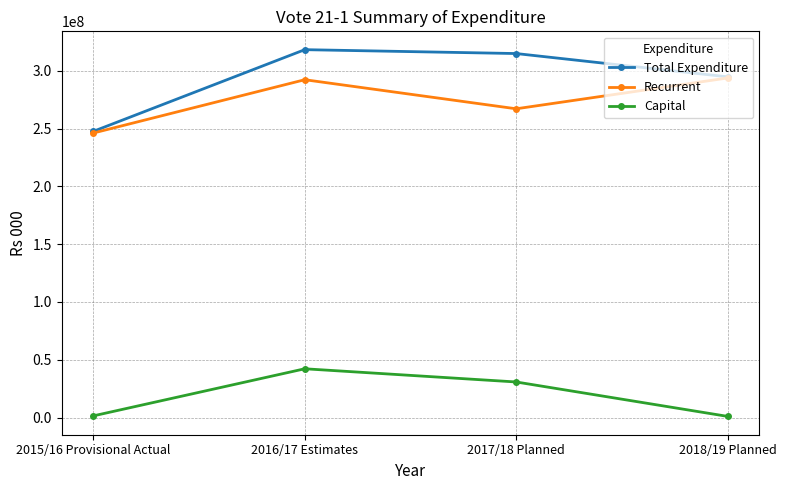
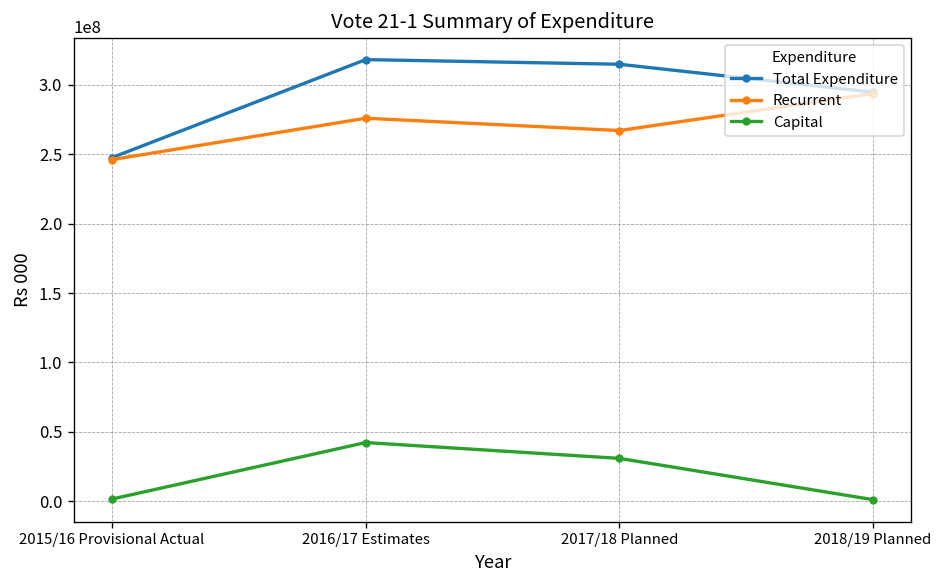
  {
    "Total Expenditure": {
      "2016/17 Estimates": 318000000,
      "2017/18 Planned": 315000000
    },
    "Recurrent": {
-     "2016/17 Estimates": 292000000,
+     "2016/17 Estimates": 276000000,
      "2017/18 Planned": 267000000
    },
    "Capital": {
      "2015/16 Provisional Actual": 1000000,
      "2016/17 Estimates": 42000000,
      "2017/18 Planned": 31000000,
      "2018/19 Planned": 1000000
    }
  }
